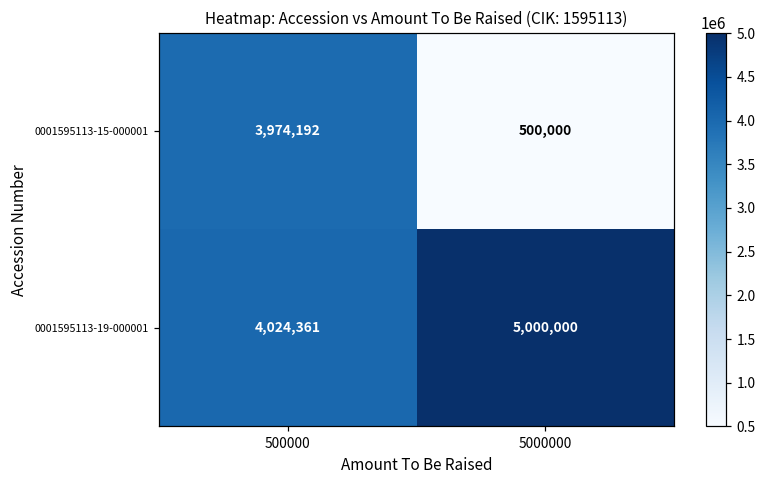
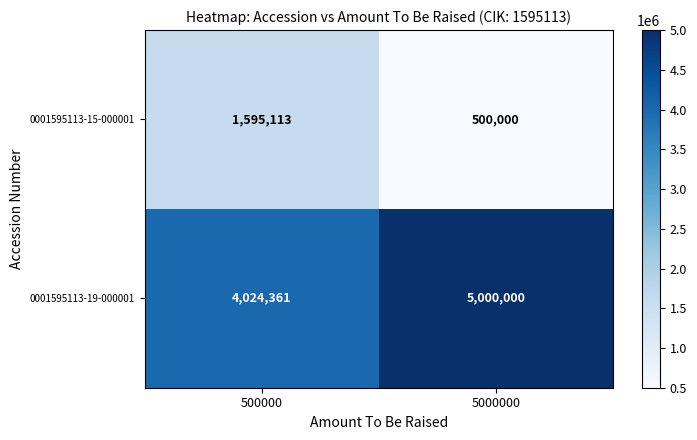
  {
    "0001595113-15-000001": {
-     "500000": "3,974,192",
+     "500000": "1,595,113",
      "5000000": "500,000"
    },
    "0001595113-19-000001": {
      "500000": "4,024,361",
      "5000000": "5,000,000"
    }
  }
